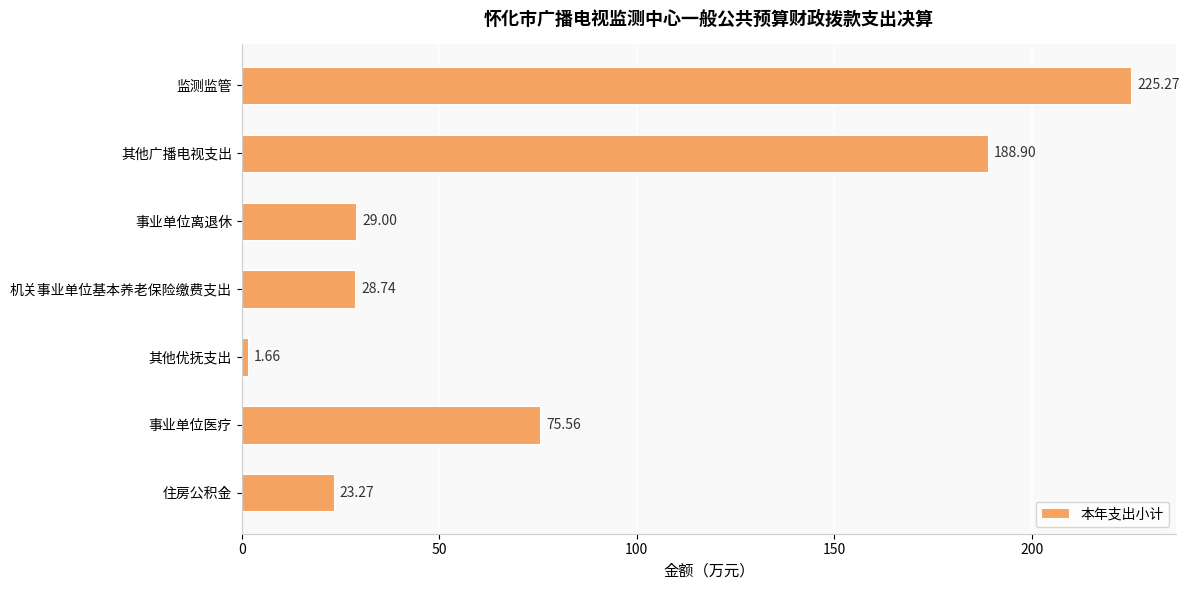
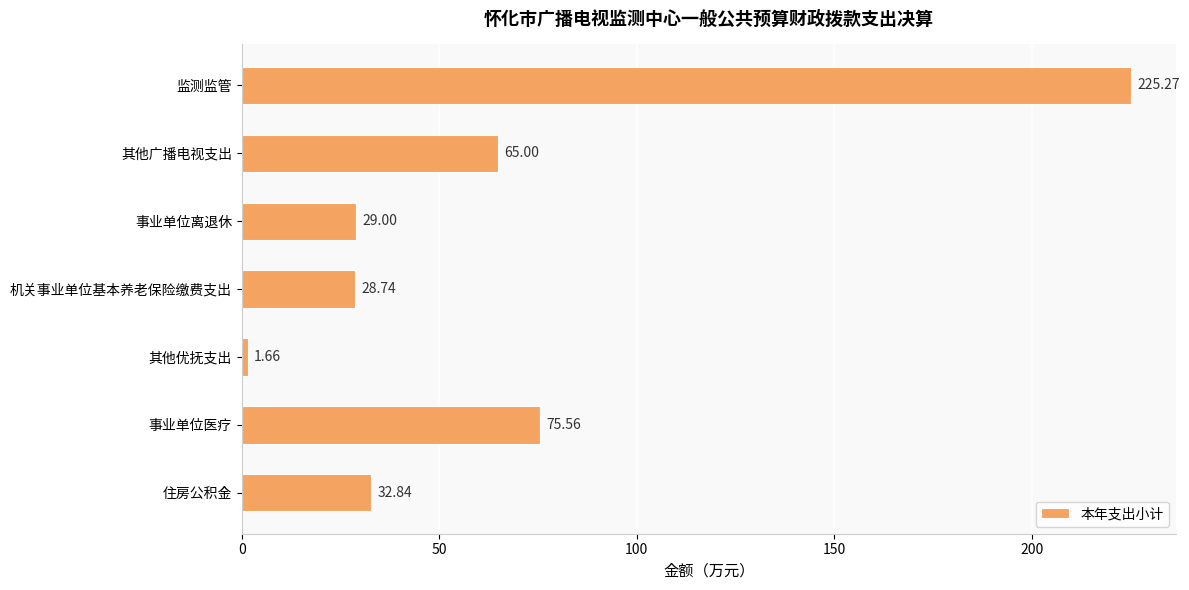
  {
    "监测监管": 225.27,
-   "其他广播电视支出": 188.90,
+   "其他广播电视支出": 65.00,
    "事业单位离退休": 29.00,
    "机关事业单位基本养老保险缴费支出": 28.74,
    "其他优抚支出": 1.66,
    "事业单位医疗": 75.56,
-   "住房公积金": 23.27
+   "住房公积金": 32.84
  }
